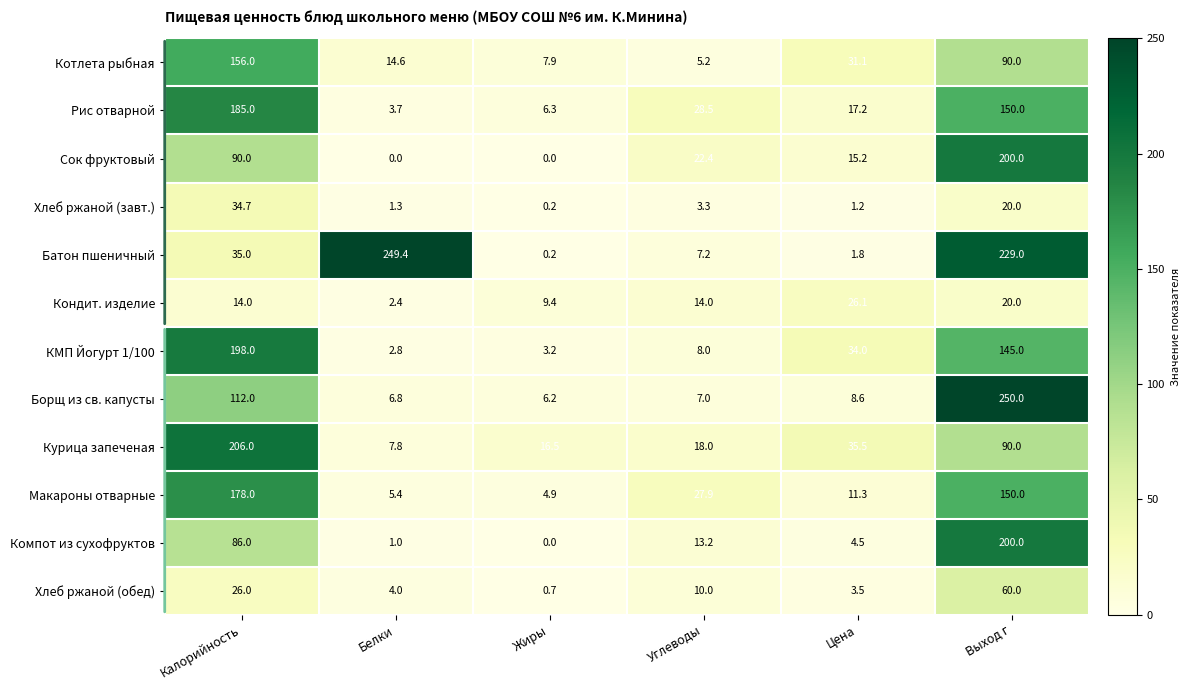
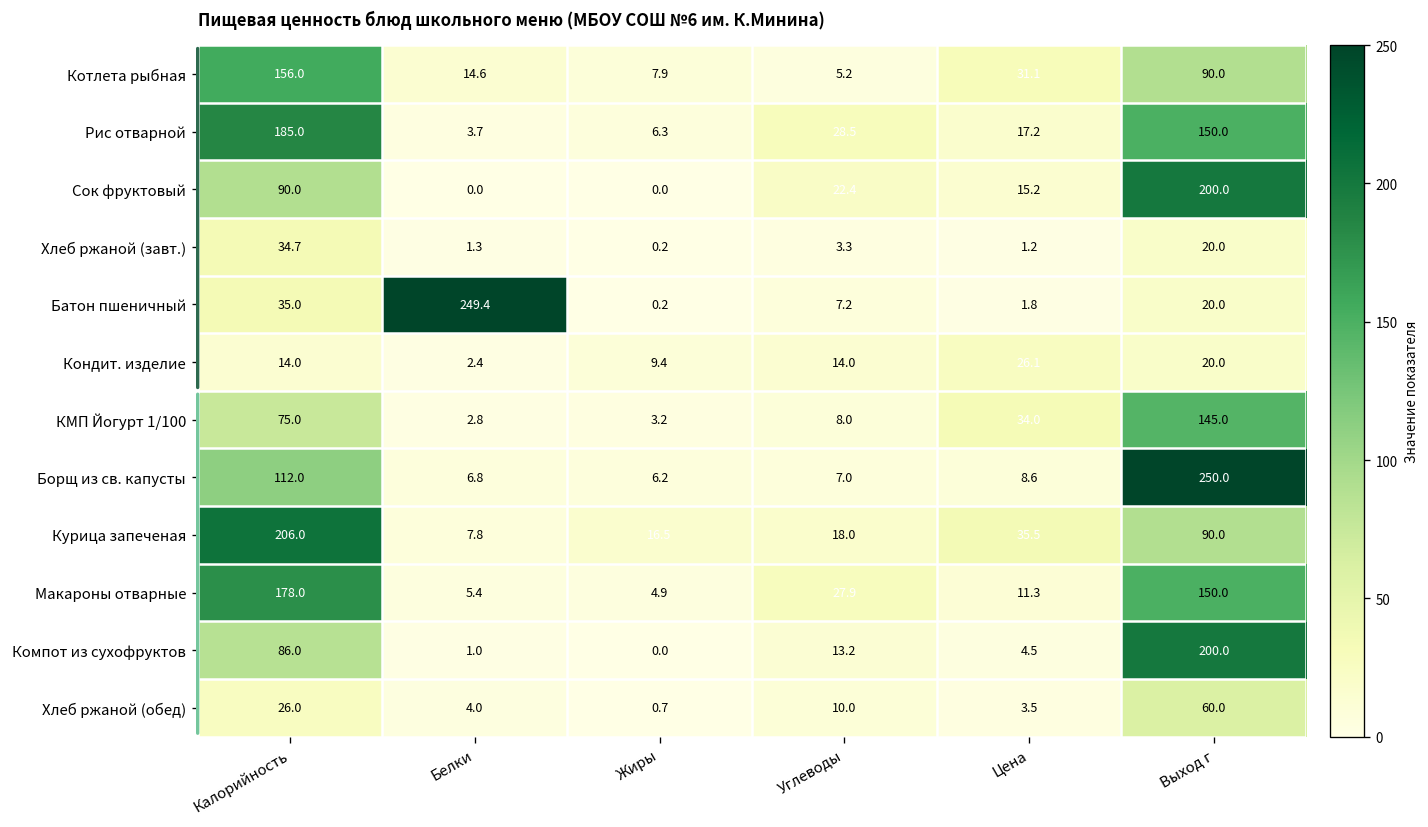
  {
    "Котлета рыбная": {
      "Калорийность": 156.0,
      "Белки": 14.6,
      "Жиры": 7.9,
      "Углеводы": 5.2,
      "Цена": 31.1,
      "Выход г": 90.0
    },
    "Рис отварной": {
      "Калорийность": 185.0,
      "Белки": 3.7,
      "Жиры": 6.3,
      "Углеводы": 28.5,
      "Цена": 17.2,
      "Выход г": 150.0
    },
    "Сок фруктовый": {
      "Калорийность": 90.0,
      "Белки": 0.0,
      "Жиры": 0.0,
      "Углеводы": 22.4,
      "Цена": 15.2,
      "Выход г": 200.0
    },
    "Хлеб ржаной (завт.)": {
      "Калорийность": 34.7,
      "Белки": 1.3,
      "Жиры": 0.2,
      "Углеводы": 3.3,
      "Цена": 1.2,
      "Выход г": 20.0
    },
    "Батон пшеничный": {
      "Калорийность": 35.0,
      "Белки": 249.4,
      "Жиры": 0.2,
      "Углеводы": 7.2,
      "Цена": 1.8,
-     "Выход г": 229.0
+     "Выход г": 20.0
    },
    "Кондит. изделие": {
      "Калорийность": 14.0,
      "Белки": 2.4,
      "Жиры": 9.4,
      "Углеводы": 14.0,
      "Цена": 26.1,
      "Выход г": 20.0
    },
    "КМП Йогурт 1/100": {
-     "Калорийность": 198.0,
+     "Калорийность": 75.0,
      "Белки": 2.8,
      "Жиры": 3.2,
      "Углеводы": 8.0,
      "Цена": 34.0,
      "Выход г": 145.0
    },
    "Борщ из св. капусты": {
      "Калорийность": 112.0,
      "Белки": 6.8,
      "Жиры": 6.2,
      "Углеводы": 7.0,
      "Цена": 8.6,
      "Выход г": 250.0
    },
    "Курица запеченая": {
      "Калорийность": 206.0,
      "Белки": 7.8,
      "Жиры": 16.5,
      "Углеводы": 18.0,
      "Цена": 35.5,
      "Выход г": 90.0
    },
    "Макароны отварные": {
      "Калорийность": 178.0,
      "Белки": 5.4,
      "Жиры": 4.9,
      "Углеводы": 27.9,
      "Цена": 11.3,
      "Выход г": 150.0
    },
    "Компот из сухофруктов": {
      "Калорийность": 86.0,
      "Белки": 1.0,
      "Жиры": 0.0,
      "Углеводы": 13.2,
      "Цена": 4.5,
      "Выход г": 200.0
    },
    "Хлеб ржаной (обед)": {
      "Калорийность": 26.0,
      "Белки": 4.0,
      "Жиры": 0.7,
      "Углеводы": 10.0,
      "Цена": 3.5,
      "Выход г": 60.0
    }
  }
